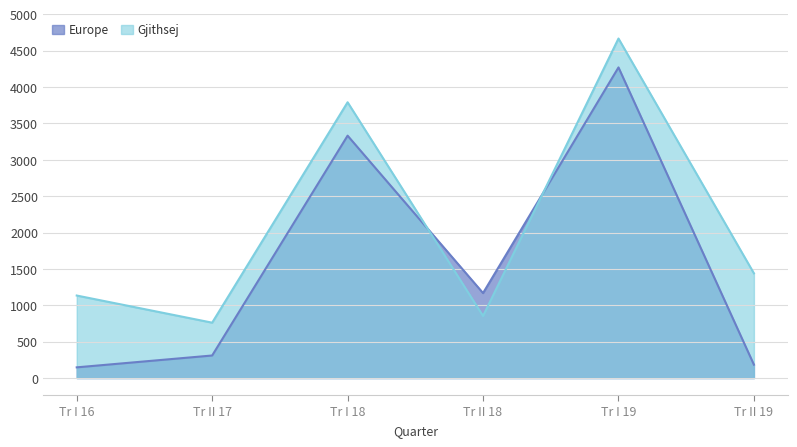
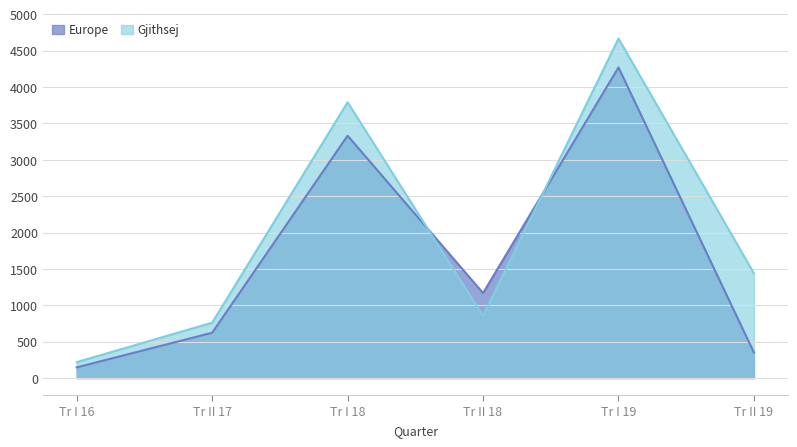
  {
    "Europe": {
      "Tr I 16": 100,
-     "Tr II 17": 300,
+     "Tr II 17": 600,
      "Tr I 18": 3300,
      "Tr II 18": 1200,
      "Tr I 19": 4300,
-     "Tr II 19": 200
+     "Tr II 19": 400
    },
    "Gjithsej": {
-     "Tr I 16": 1100,
+     "Tr I 16": 200,
      "Tr II 17": 800,
      "Tr I 18": 3800,
      "Tr II 18": 900,
      "Tr I 19": 4700,
      "Tr II 19": 1400
    }
  }
